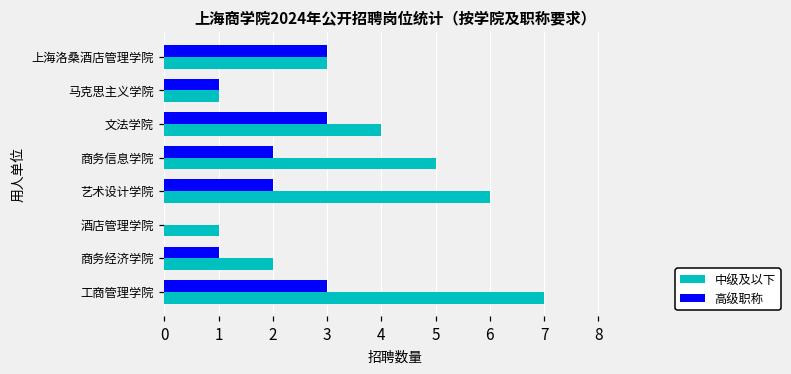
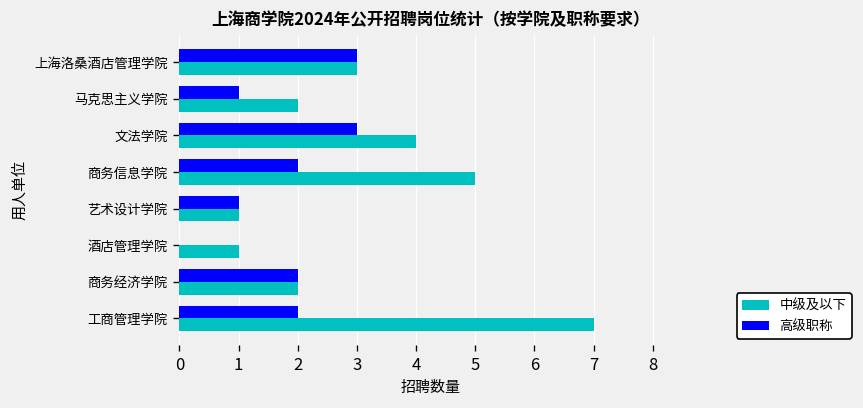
  {
    "中级及以下": {
      "上海洛桑酒店管理学院": 3,
-     "马克思主义学院": 1,
+     "马克思主义学院": 2,
      "文法学院": 4,
      "商务信息学院": 5,
-     "艺术设计学院": 6,
+     "艺术设计学院": 1,
      "酒店管理学院": 1,
      "商务经济学院": 2,
      "工商管理学院": 7
    },
    "高级职称": {
      "上海洛桑酒店管理学院": 3,
      "马克思主义学院": 1,
      "文法学院": 3,
      "商务信息学院": 2,
-     "艺术设计学院": 2,
+     "艺术设计学院": 1,
      "酒店管理学院": 0,
-     "商务经济学院": 1,
-     "工商管理学院": 3
+     "商务经济学院": 2,
+     "工商管理学院": 2
    }
  }
